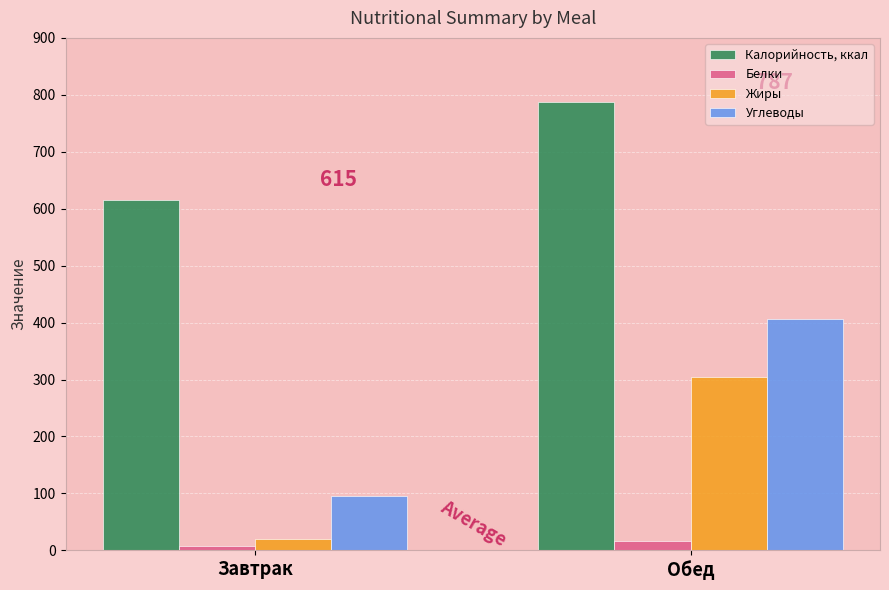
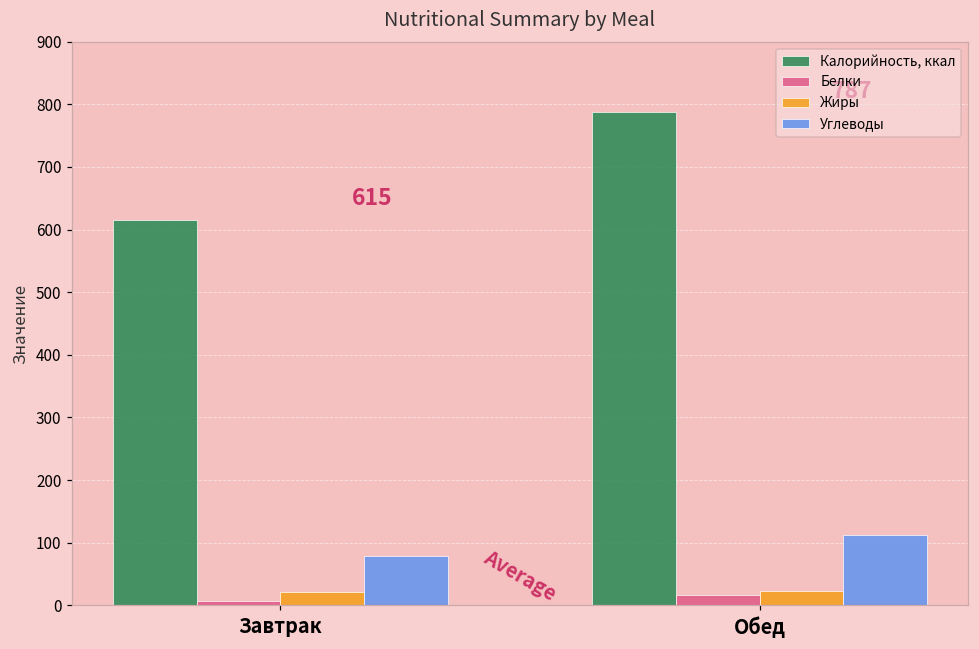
  {
    "Калорийность, ккал": {
      "Завтрак": 620,
      "Обед": 790
    },
    "Белки": {
      "Завтрак": 10,
      "Обед": 20
    },
    "Жиры": {
      "Завтрак": 20,
-     "Обед": 300
+     "Обед": 20
    },
    "Углеводы": {
-     "Завтрак": 100,
-     "Обед": 410
+     "Завтрак": 80,
+     "Обед": 110
    }
  }
